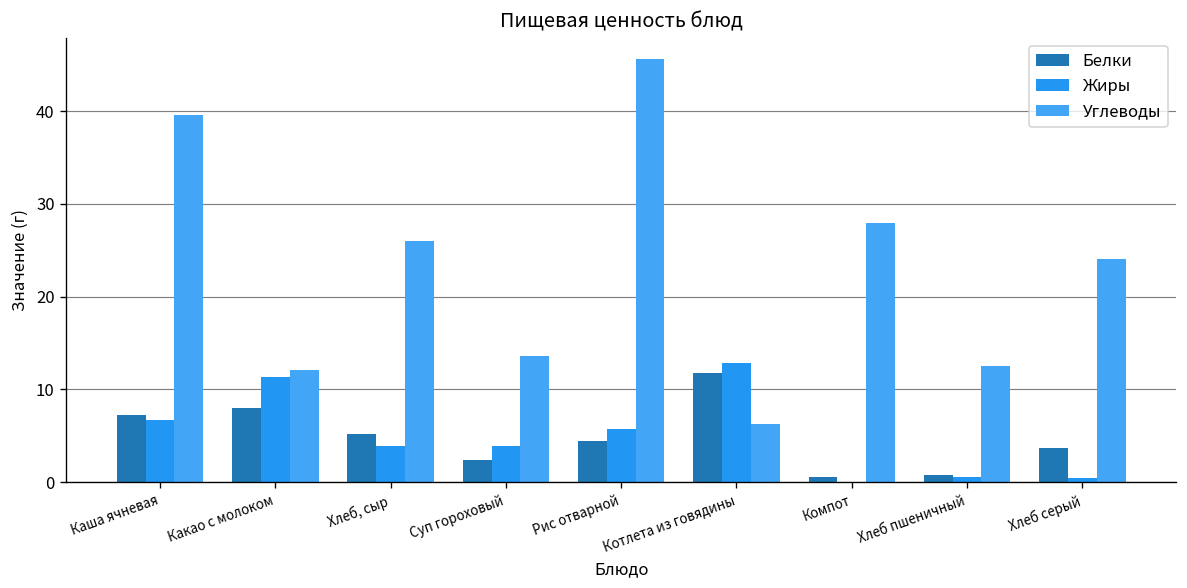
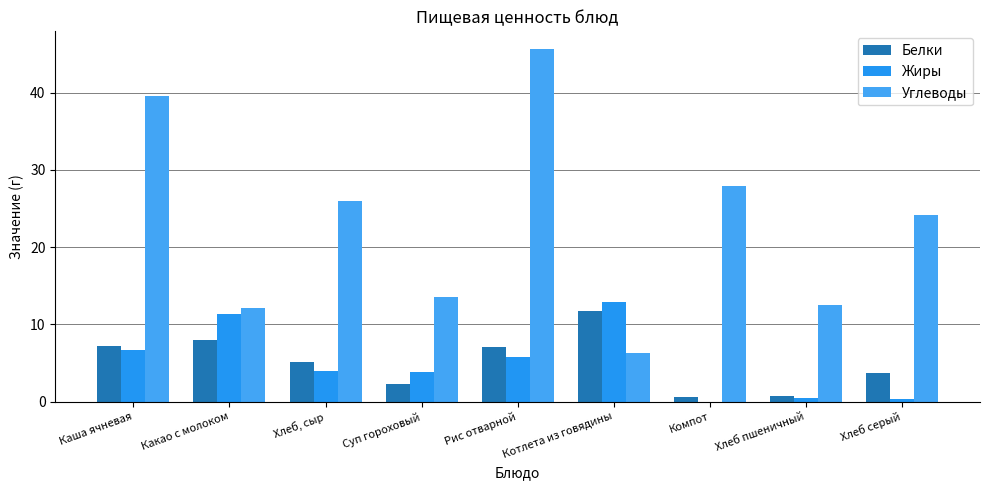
  {
    "Белки": {
      "Каша ячневая": 7,
      "Какао с молоком": 8,
      "Хлеб, сыр": 5,
      "Суп гороховый": 2,
-     "Рис отварной": 4,
+     "Рис отварной": 7,
      "Котлета из говядины": 12,
      "Компот": 1,
      "Хлеб пшеничный": 1,
      "Хлеб серый": 4
    }
  }
